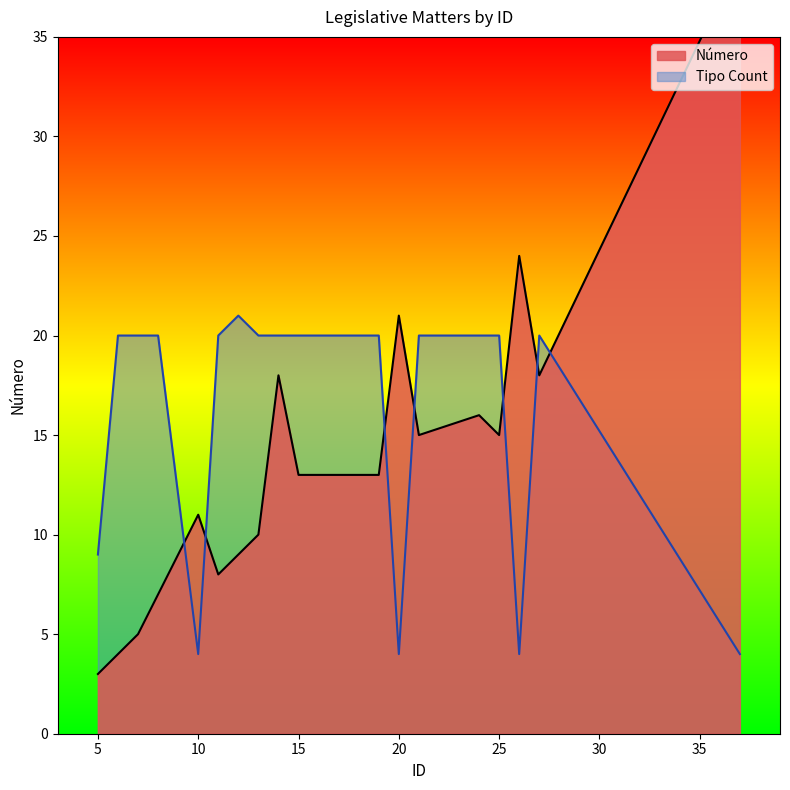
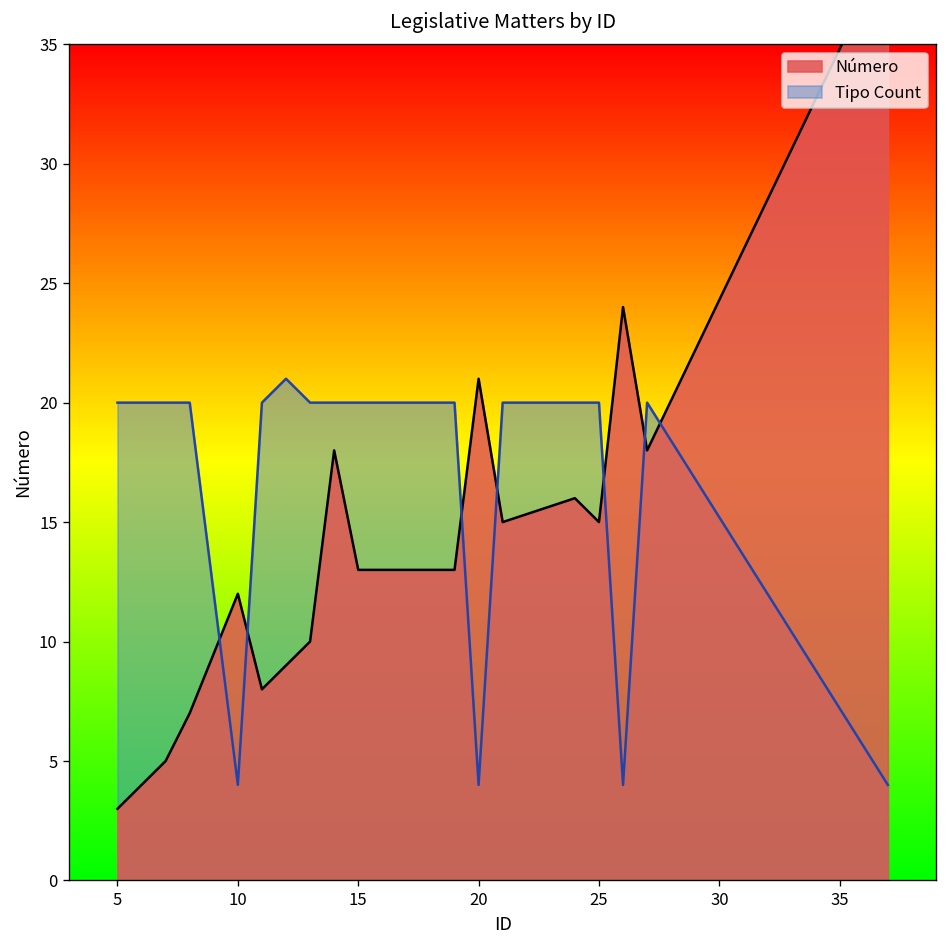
  {
    "Número": {
      "5": 3,
-     "10": 11,
+     "10": 12,
      "15": 13,
      "20": 21,
      "25": 15
    },
    "Tipo Count": {
-     "5": 9,
+     "5": 20,
      "10": 4,
      "15": 20,
      "20": 4,
      "25": 20
    }
  }
